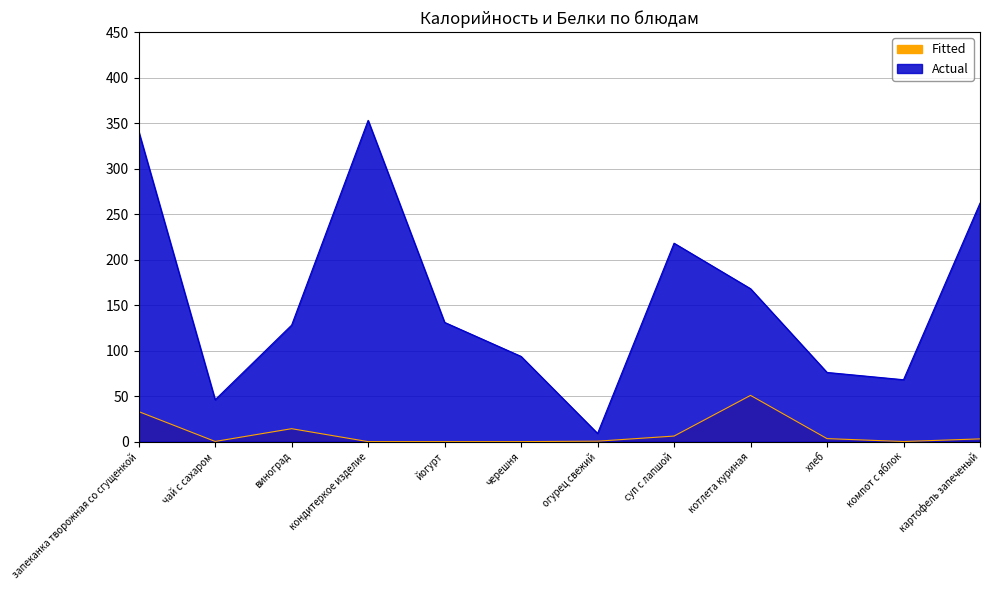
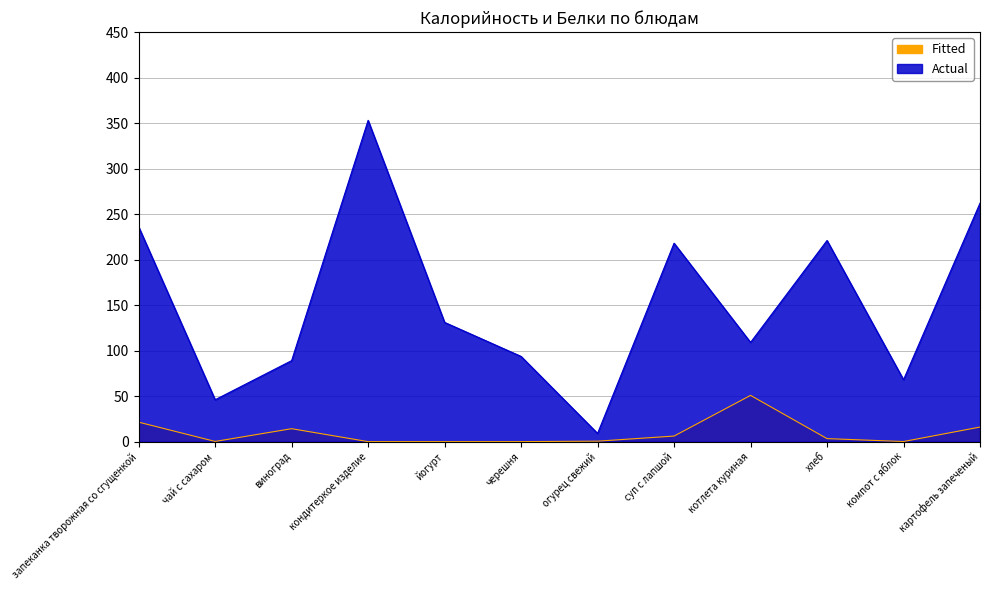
  {
    "Fitted": {
-     "запеканка творожная со сгущенкой": 30,
+     "запеканка творожная со сгущенкой": 20,
      "чай с сахаром": 0,
      "виноград": 10,
      "кондитеркое изделие": 0,
      "йогурт": 0,
      "черешня": 0,
      "огурец свежий": 0,
      "суп с лапшой": 10,
      "котлета куриная": 50,
      "хлеб": 0,
      "компот с яблок": 0,
-     "картофель запеченый": 0
+     "картофель запеченый": 20
    },
    "Actual": {
-     "запеканка творожная со сгущенкой": 340,
+     "запеканка творожная со сгущенкой": 240,
      "чай с сахаром": 50,
-     "виноград": 130,
+     "виноград": 90,
      "кондитеркое изделие": 350,
      "йогурт": 130,
      "черешня": 90,
      "огурец свежий": 10,
      "суп с лапшой": 220,
-     "котлета куриная": 170,
-     "хлеб": 80,
+     "котлета куриная": 110,
+     "хлеб": 220,
      "компот с яблок": 70,
      "картофель запеченый": 260
    }
  }
